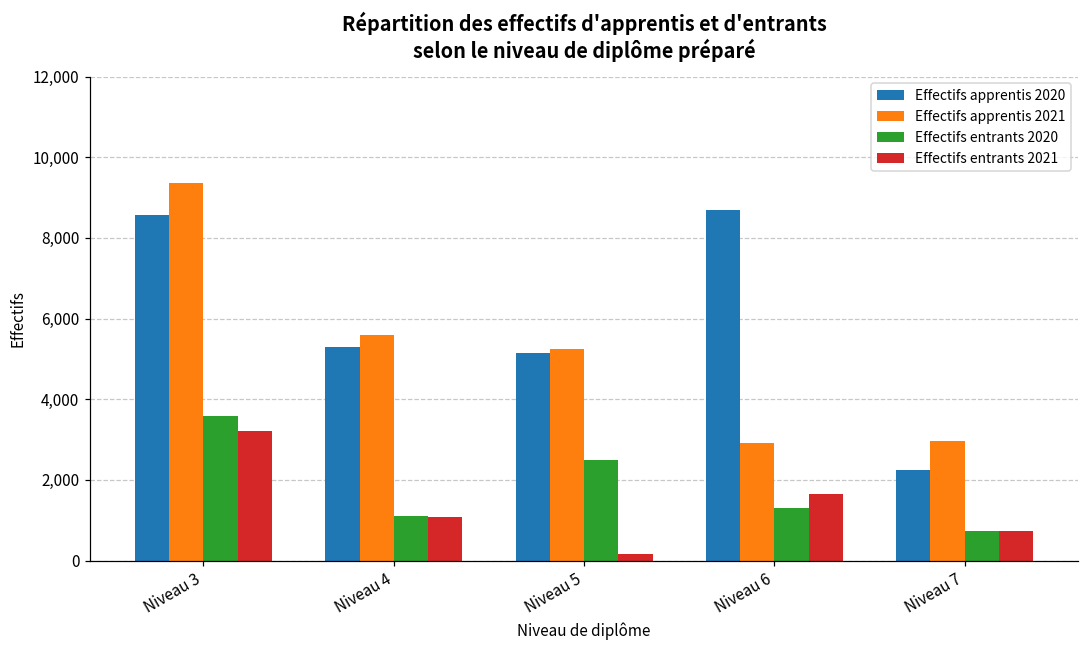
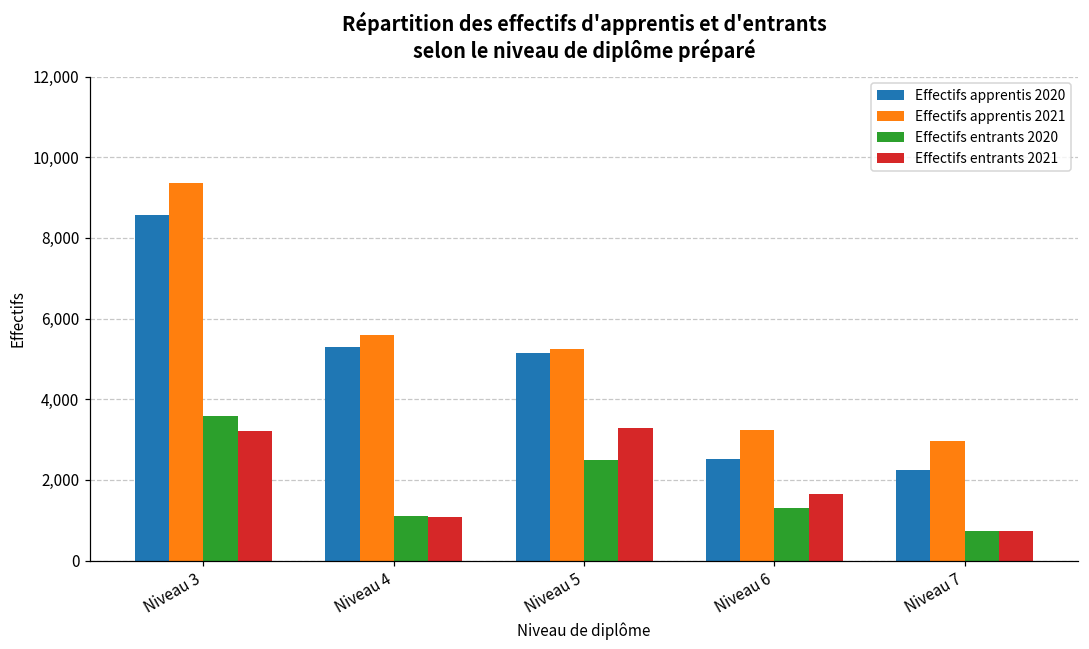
  {
    "Effectifs apprentis 2020": {
      "Niveau 3": "8,600",
      "Niveau 4": "5,300",
      "Niveau 5": "5,100",
-     "Niveau 6": "8,700",
+     "Niveau 6": "2,500",
      "Niveau 7": "2,300"
    },
    "Effectifs apprentis 2021": {
      "Niveau 3": "9,400",
      "Niveau 4": "5,600",
      "Niveau 5": "5,300",
-     "Niveau 6": "2,900",
+     "Niveau 6": "3,200",
      "Niveau 7": "3,000"
    },
    "Effectifs entrants 2020": {
      "Niveau 3": "3,600",
      "Niveau 4": "1,100",
      "Niveau 5": "2,500",
      "Niveau 6": "1,300",
      "Niveau 7": "700"
    },
    "Effectifs entrants 2021": {
      "Niveau 3": "3,200",
      "Niveau 4": "1,100",
-     "Niveau 5": "200",
+     "Niveau 5": "3,300",
      "Niveau 6": "1,600",
      "Niveau 7": "700"
    }
  }
